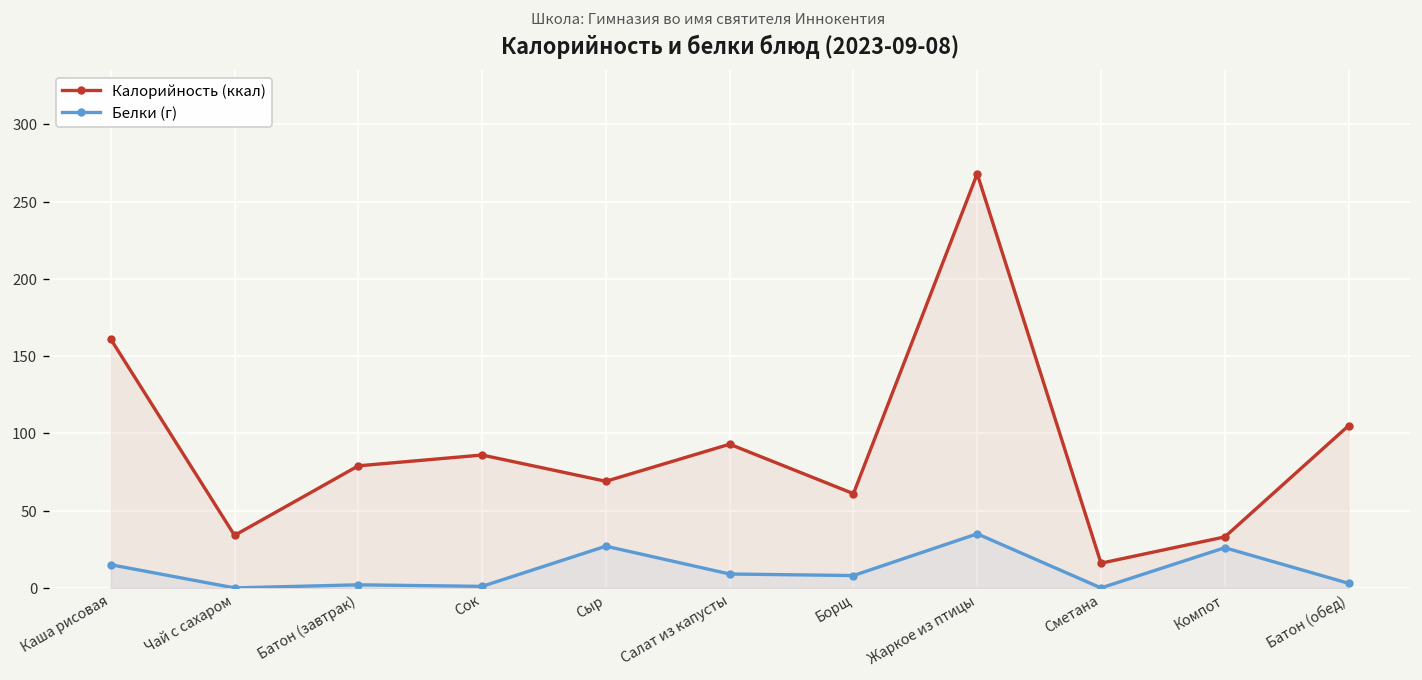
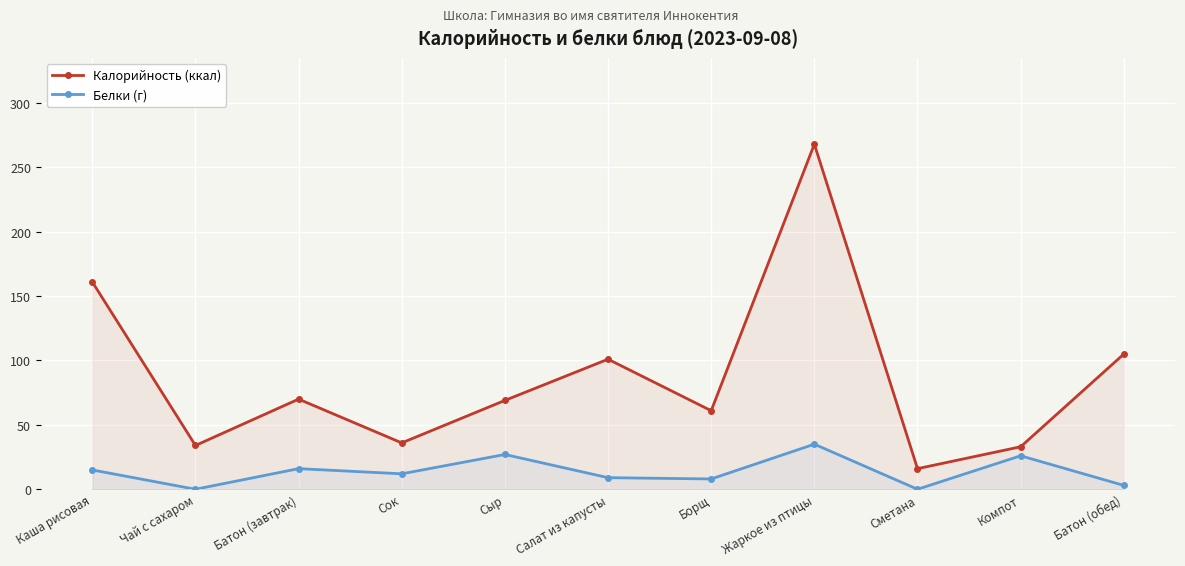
  {
    "Калорийность (ккал)": {
      "Каша рисовая": 161,
      "Чай с сахаром": 34,
-     "Батон (завтрак)": 79,
-     "Сок": 86,
+     "Батон (завтрак)": 70,
+     "Сок": 36,
      "Сыр": 69,
-     "Салат из капусты": 93,
+     "Салат из капусты": 101,
      "Борщ": 61,
      "Жаркое из птицы": 268,
      "Сметана": 16,
      "Компот": 33,
      "Батон (обед)": 105
    },
    "Белки (г)": {
      "Каша рисовая": 15,
      "Чай с сахаром": 0,
-     "Батон (завтрак)": 2,
-     "Сок": 1,
+     "Батон (завтрак)": 16,
+     "Сок": 12,
      "Сыр": 27,
      "Салат из капусты": 9,
      "Борщ": 8,
      "Жаркое из птицы": 35,
      "Сметана": 0,
      "Компот": 26,
      "Батон (обед)": 3
    }
  }
